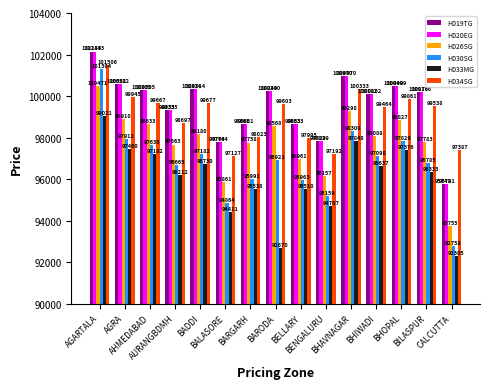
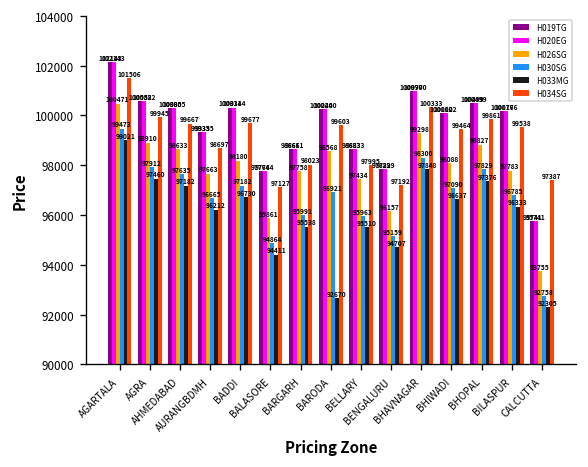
  {
    "H026SG": {
      "AGARTALA": 100471,
      "AGRA": 98910,
      "AHMEDABAD": 98633,
      "AURANGBDMH": 97663,
      "BADDI": 98180,
      "BALASORE": 95861,
      "BARGARH": 97758,
      "BARODA": 98568,
-     "BELLARY": 96961,
+     "BELLARY": 97434,
      "BENGALURU": 96157,
      "BHAVNAGAR": 99298,
      "BHIWADI": 98088,
      "BHOPAL": 98827,
      "BILASPUR": 97783,
      "CALCUTTA": 93755
    },
    "H030SG": {
-     "AGARTALA": 101304,
+     "AGARTALA": 99473,
      "AGRA": 97912,
      "AHMEDABAD": 97635,
      "AURANGBDMH": 96665,
      "BADDI": 97182,
      "BALASORE": 94864,
      "BARGARH": 95991,
      "BARODA": 96921,
      "BELLARY": 95963,
      "BENGALURU": 95159,
      "BHAVNAGAR": 98300,
      "BHIWADI": 97090,
      "BHOPAL": 97829,
      "BILASPUR": 96785,
      "CALCUTTA": 92758
    },
    "H033MG": {
      "AGARTALA": 99021,
      "AGRA": 97460,
      "AHMEDABAD": 97182,
      "AURANGBDMH": 96212,
      "BADDI": 96730,
      "BALASORE": 94411,
      "BARGARH": 95538,
      "BARODA": 92670,
      "BELLARY": 95510,
      "BENGALURU": 94707,
      "BHAVNAGAR": 97848,
      "BHIWADI": 96637,
      "BHOPAL": 97376,
      "BILASPUR": 96333,
      "CALCUTTA": 92305
    },
    "H034SG": {
      "AGARTALA": 101506,
      "AGRA": 99945,
      "AHMEDABAD": 99667,
      "AURANGBDMH": 98697,
      "BADDI": 99677,
      "BALASORE": 97127,
      "BARGARH": 98023,
      "BARODA": 99603,
      "BENGALURU": 97192,
      "BHAVNAGAR": 100333,
      "BHIWADI": 99464,
      "BHOPAL": 99861,
      "BILASPUR": 99538,
      "CALCUTTA": 97387
    }
  }
